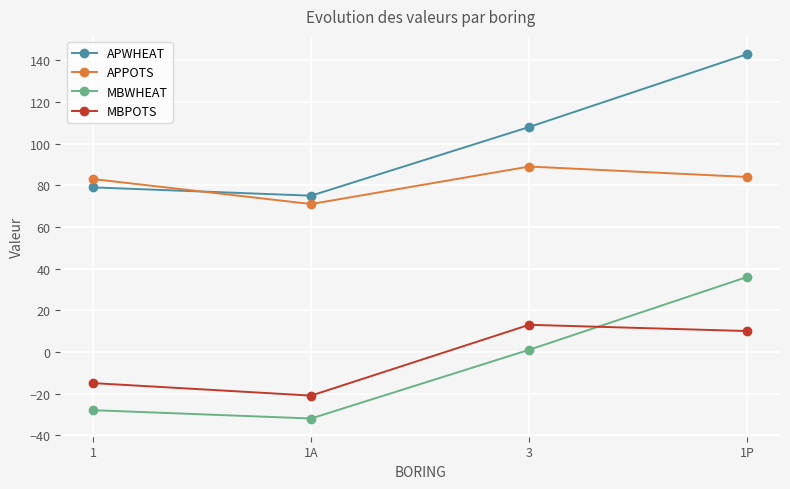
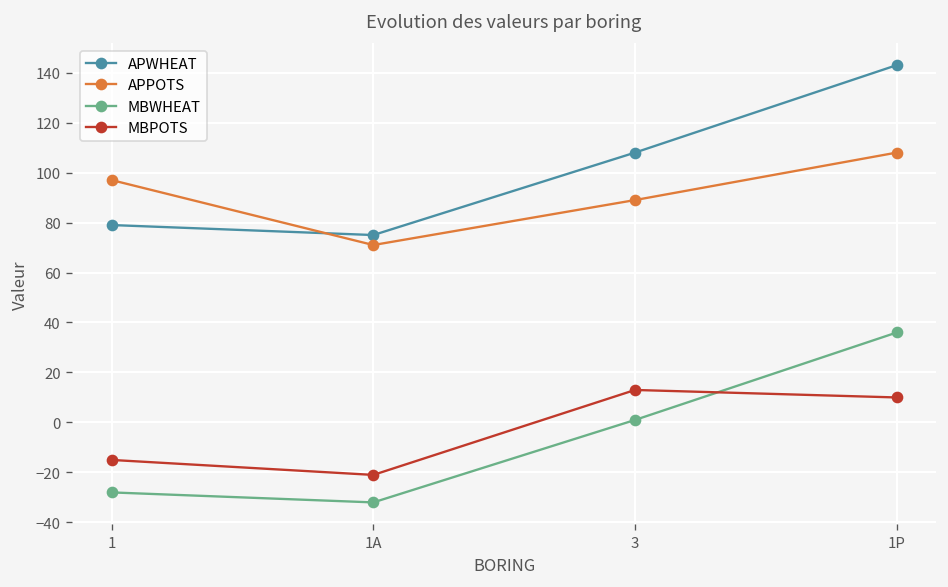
  {
    "APPOTS": {
-     "1": 83,
+     "1": 97,
      "1A": 71,
      "3": 89,
-     "1P": 84
+     "1P": 108
    },
    "MBPOTS": {
      "1": -15,
      "1A": -21,
      "3": 13,
      "1P": 10
    }
  }
